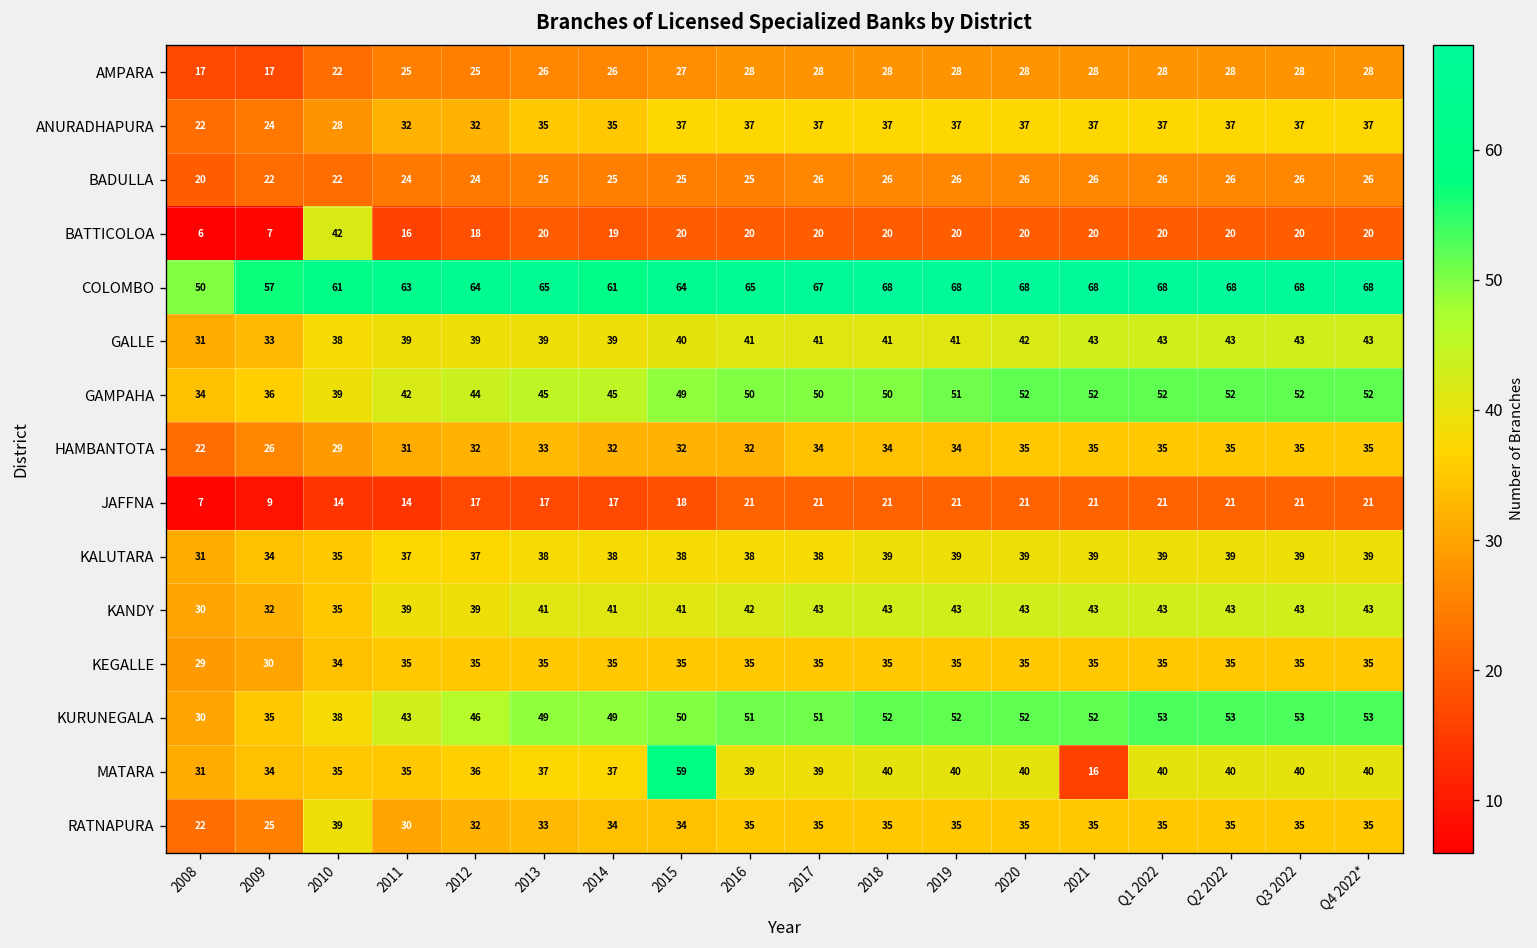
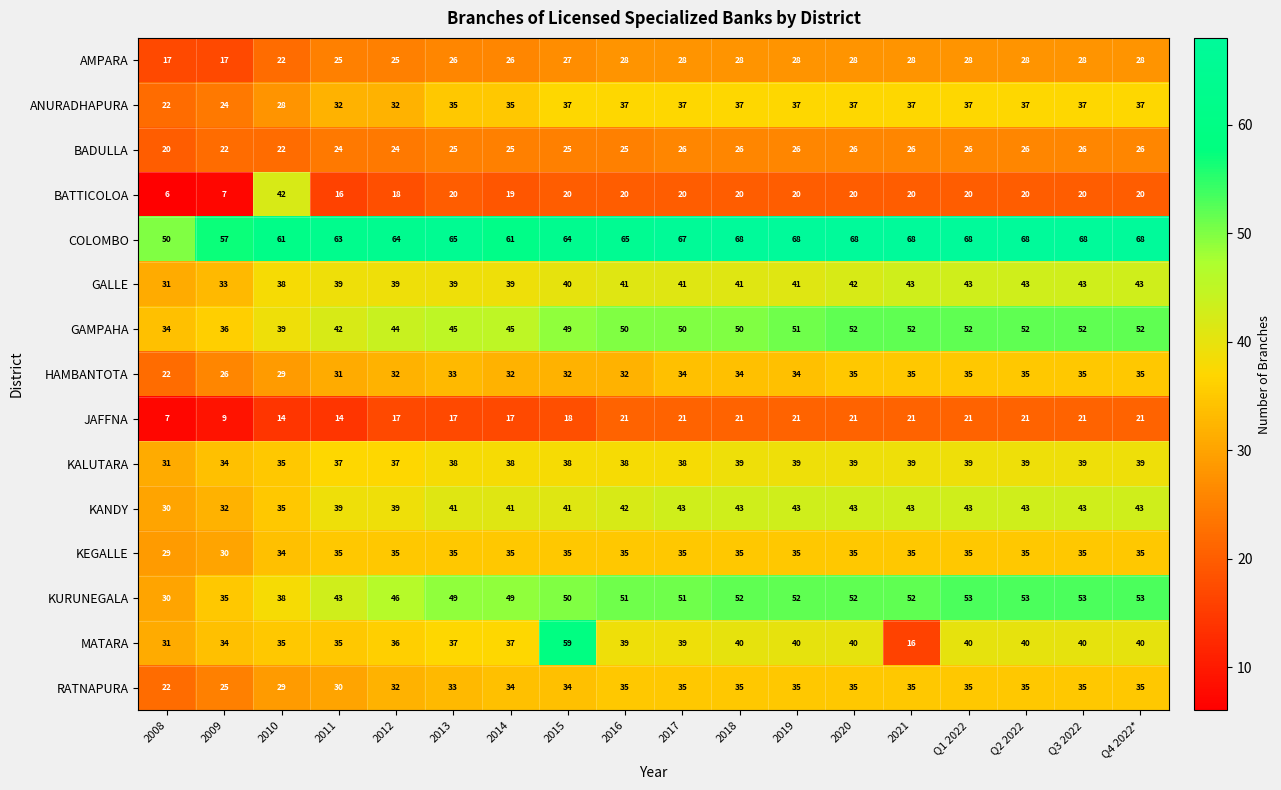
  {
    "RATNAPURA": {
      "2008": 22,
      "2009": 25,
-     "2010": 39,
+     "2010": 29,
      "2011": 30,
      "2012": 32,
      "2013": 33,
      "2014": 34,
      "2015": 34,
      "2016": 35,
      "2017": 35,
      "2018": 35,
      "2019": 35,
      "2020": 35,
      "2021": 35,
      "Q1 2022": 35,
      "Q2 2022": 35,
      "Q3 2022": 35,
      "Q4 2022*": 35
    }
  }
